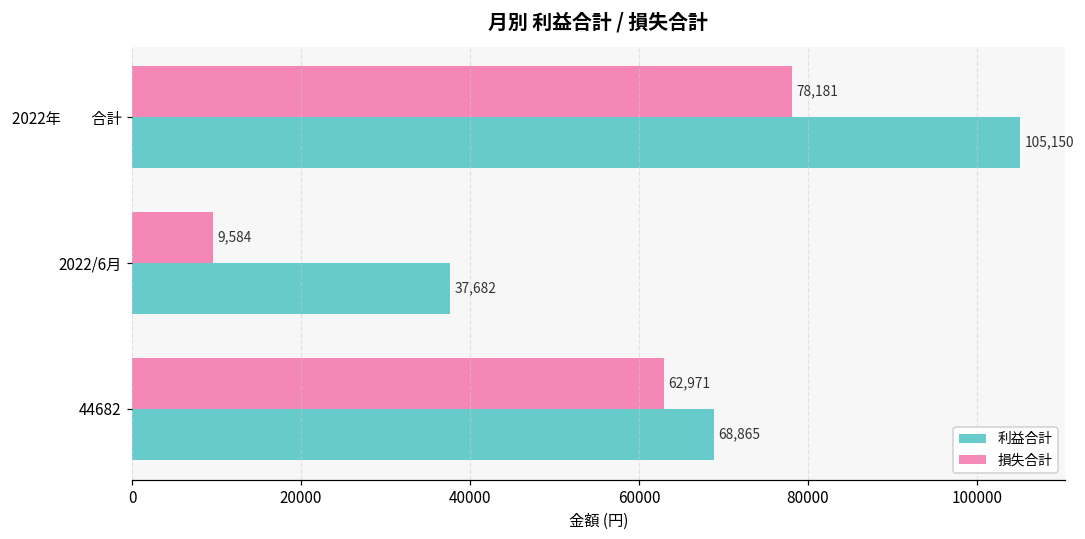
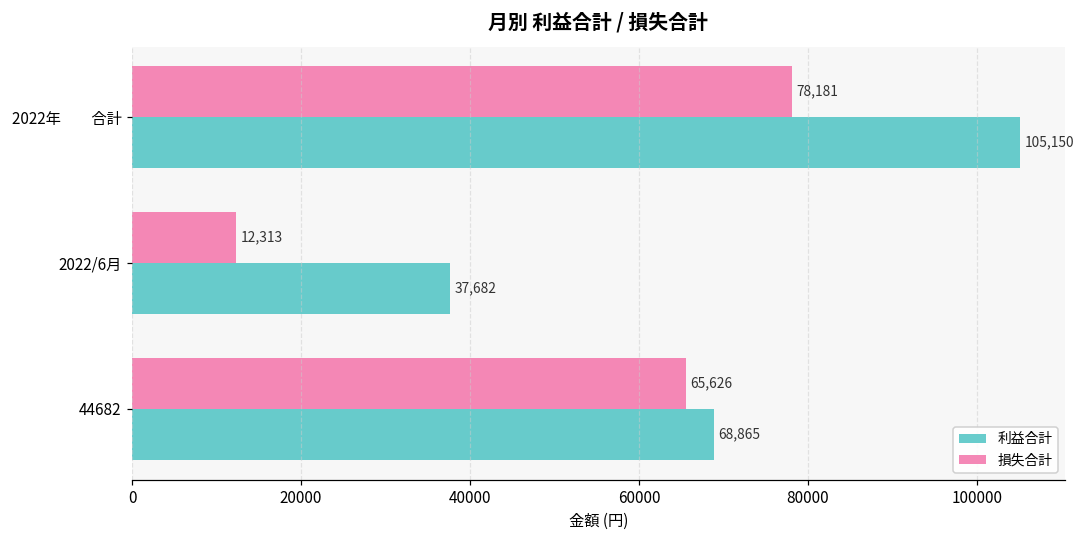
  {
    "利益合計": {
      "2022年 合計": "105,150",
      "2022/6月": "37,682",
      "44682": "68,865"
    },
    "損失合計": {
      "2022年 合計": "78,181",
-     "2022/6月": "9,584",
-     "44682": "62,971"
+     "2022/6月": "12,313",
+     "44682": "65,626"
    }
  }
